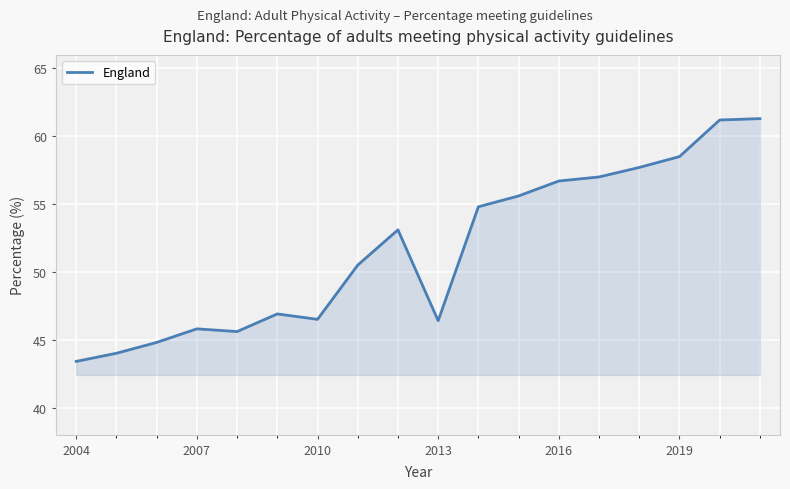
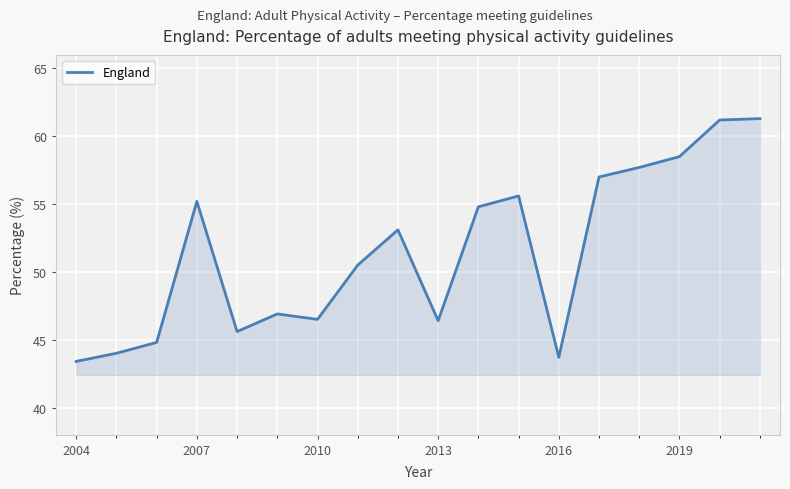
  {
    "2004": 43.4,
-   "2007": 45.8,
+   "2007": 55.2,
    "2010": 46.5,
    "2013": 46.4,
-   "2016": 56.7,
+   "2016": 43.7,
    "2019": 58.5
  }
